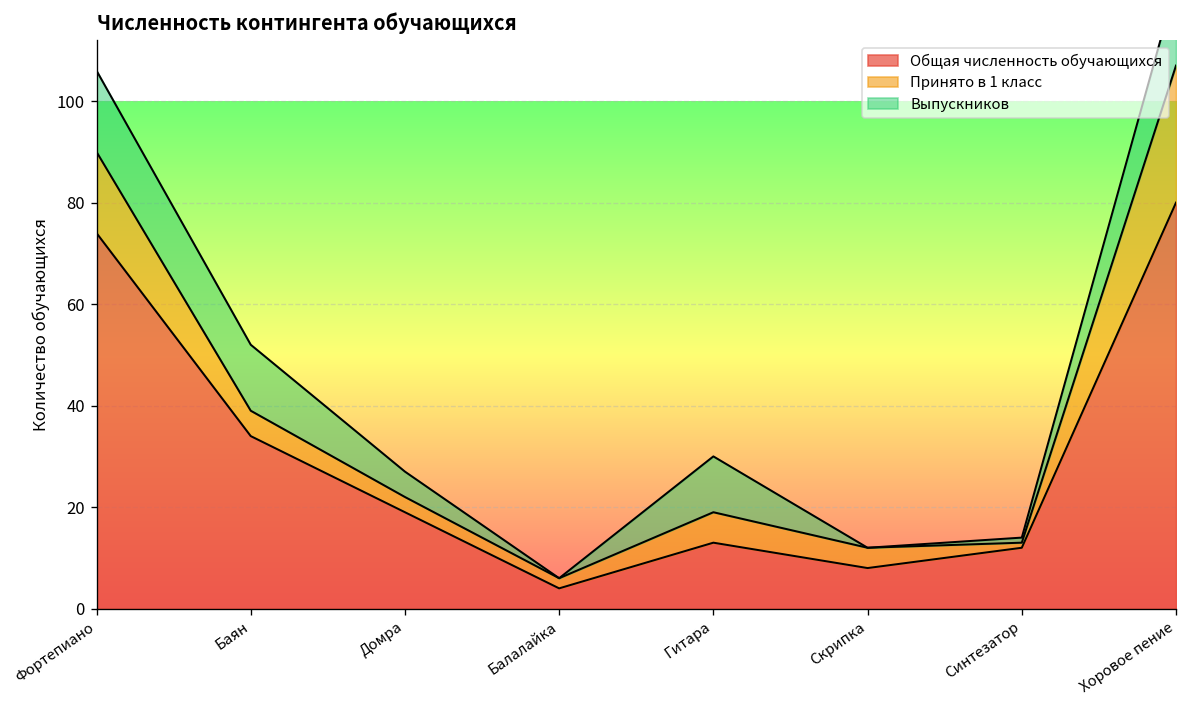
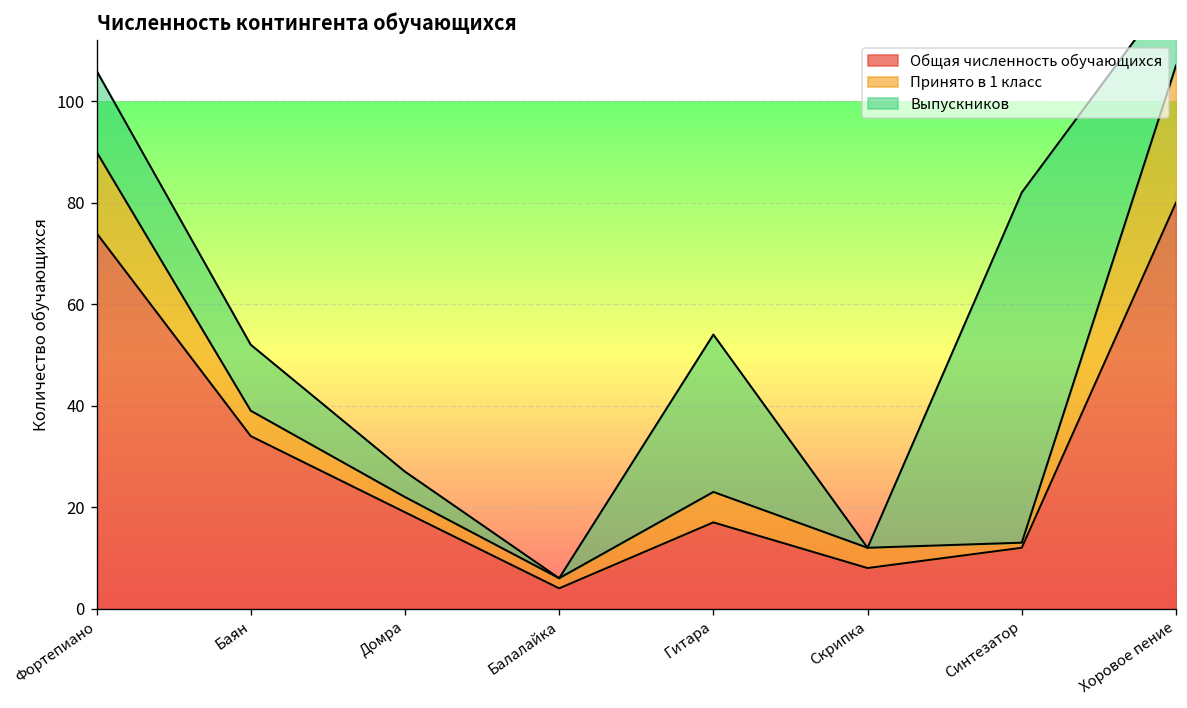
  {
    "Общая численность обучающихся": {
      "Фортепиано": 74,
      "Баян": 34,
      "Домра": 19,
      "Балалайка": 4,
-     "Гитара": 13,
+     "Гитара": 17,
      "Скрипка": 8,
      "Синтезатор": 12,
      "Хоровое пение": 80
    },
    "Принято в 1 класс": {
      "Фортепиано": 16,
      "Баян": 5,
      "Домра": 3,
      "Гитара": 6,
      "Синтезатор": 1,
      "Хоровое пение": 27
    },
    "Выпускников": {
      "Фортепиано": 16,
      "Баян": 13,
      "Домра": 5,
-     "Гитара": 11,
-     "Синтезатор": 1
+     "Гитара": 31,
+     "Синтезатор": 69
    }
  }
